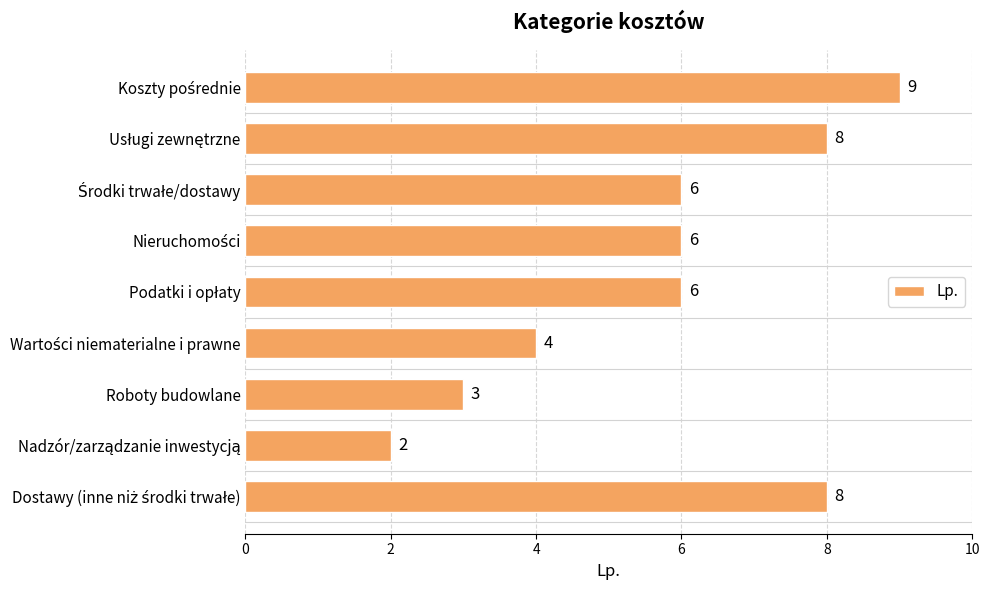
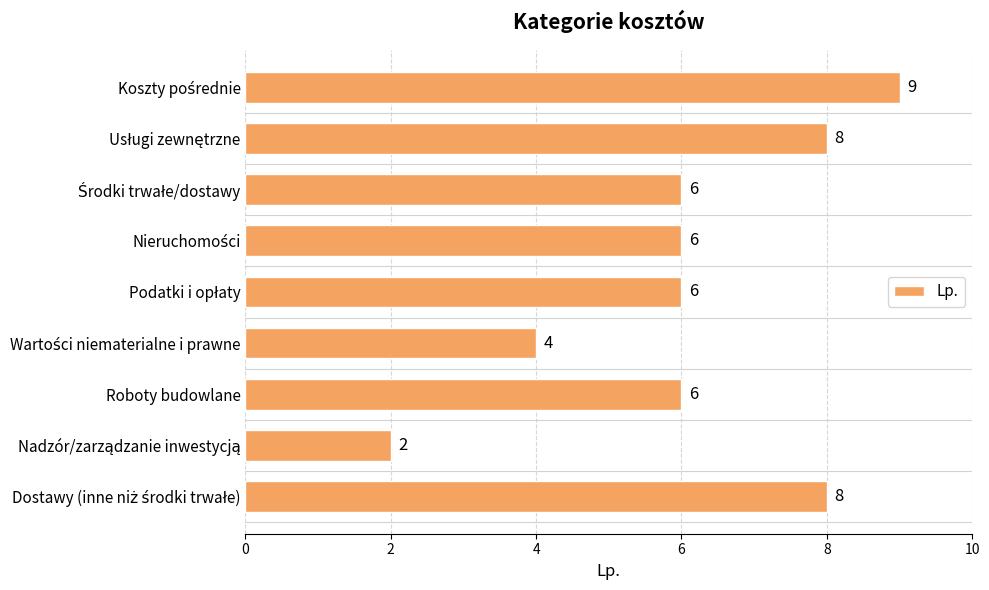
  {
    "Koszty pośrednie": 9,
    "Usługi zewnętrzne": 8,
    "Środki trwałe/dostawy": 6,
    "Nieruchomości": 6,
    "Podatki i opłaty": 6,
    "Wartości niematerialne i prawne": 4,
-   "Roboty budowlane": 3,
+   "Roboty budowlane": 6,
    "Nadzór/zarządzanie inwestycją": 2,
    "Dostawy (inne niż środki trwałe)": 8
  }
